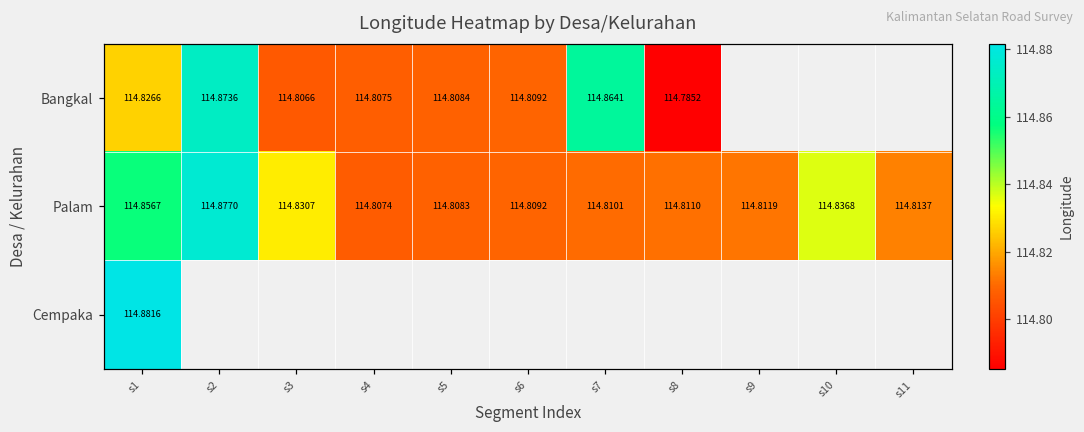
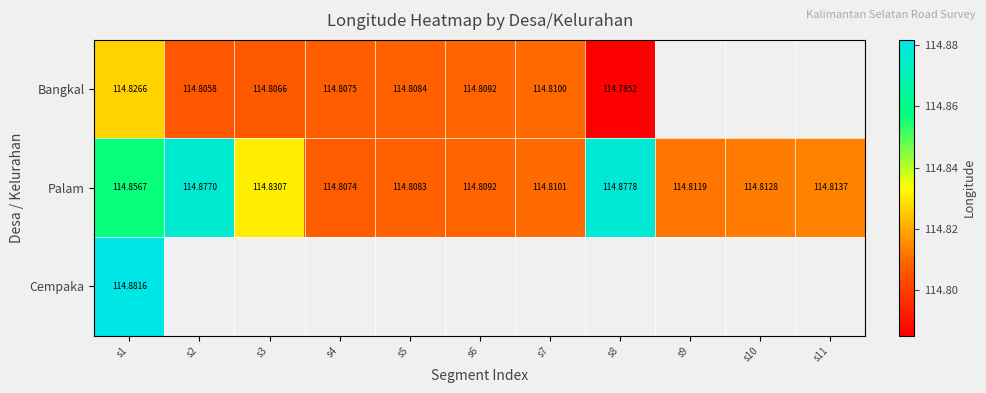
  {
    "Bangkal": {
      "s1": 114.8266,
-     "s2": 114.8736,
+     "s2": 114.8058,
      "s3": 114.8066,
      "s4": 114.8075,
      "s5": 114.8084,
      "s6": 114.8092,
-     "s7": 114.8641,
+     "s7": 114.8100,
      "s8": 114.7852
    },
    "Palam": {
      "s1": 114.8567,
      "s2": 114.8770,
      "s3": 114.8307,
      "s4": 114.8074,
      "s5": 114.8083,
      "s6": 114.8092,
      "s7": 114.8101,
-     "s8": 114.8110,
+     "s8": 114.8778,
      "s9": 114.8119,
-     "s10": 114.8368,
+     "s10": 114.8128,
      "s11": 114.8137
    },
    "Cempaka": {
      "s1": 114.8816
    }
  }
